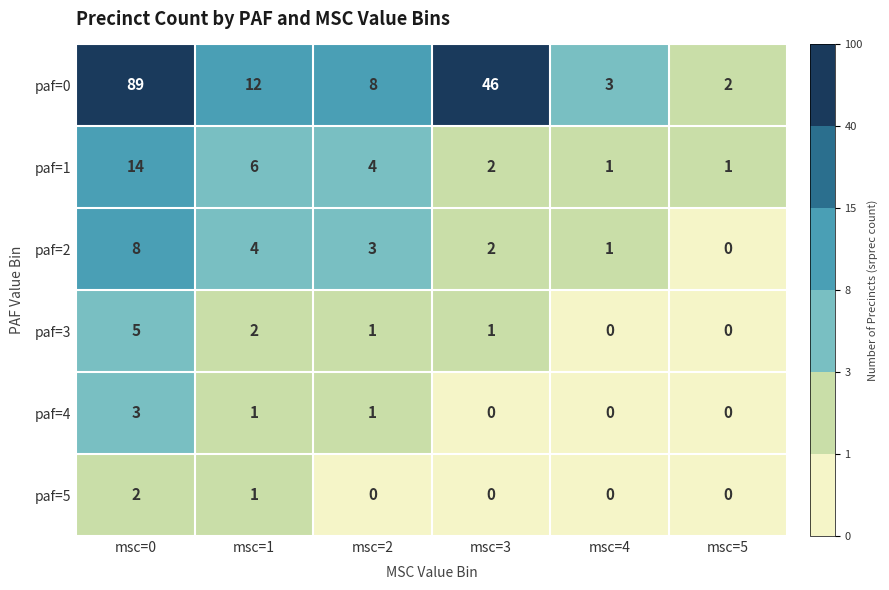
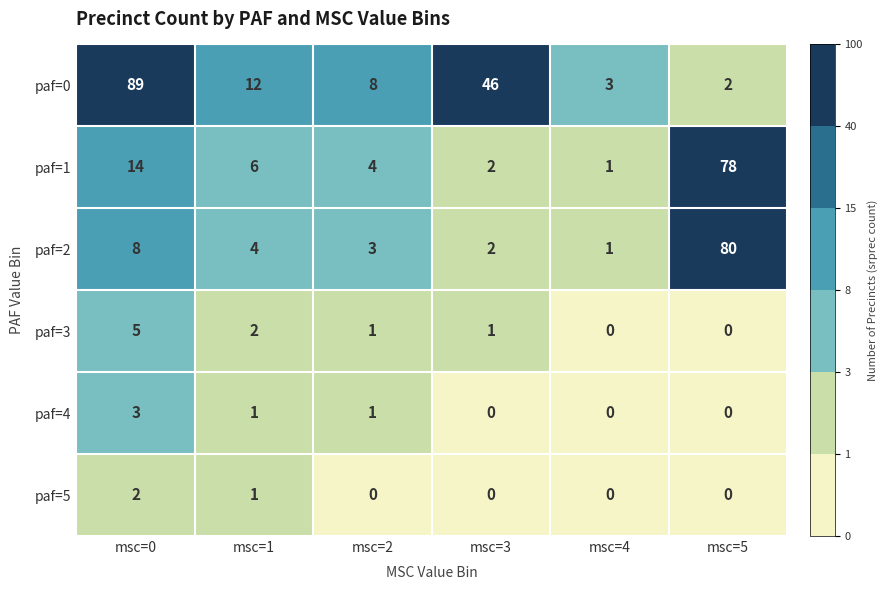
  {
    "paf=0": {
      "msc=0": 89,
      "msc=1": 12,
      "msc=2": 8,
      "msc=3": 46,
      "msc=4": 3,
      "msc=5": 2
    },
    "paf=1": {
      "msc=0": 14,
      "msc=1": 6,
      "msc=2": 4,
      "msc=3": 2,
      "msc=4": 1,
-     "msc=5": 1
+     "msc=5": 78
    },
    "paf=2": {
      "msc=0": 8,
      "msc=1": 4,
      "msc=2": 3,
      "msc=3": 2,
      "msc=4": 1,
-     "msc=5": 0
+     "msc=5": 80
    },
    "paf=3": {
      "msc=0": 5,
      "msc=1": 2,
      "msc=2": 1,
      "msc=3": 1,
      "msc=4": 0,
      "msc=5": 0
    },
    "paf=4": {
      "msc=0": 3,
      "msc=1": 1,
      "msc=2": 1,
      "msc=3": 0,
      "msc=4": 0,
      "msc=5": 0
    },
    "paf=5": {
      "msc=0": 2,
      "msc=1": 1,
      "msc=2": 0,
      "msc=3": 0,
      "msc=4": 0,
      "msc=5": 0
    }
  }
